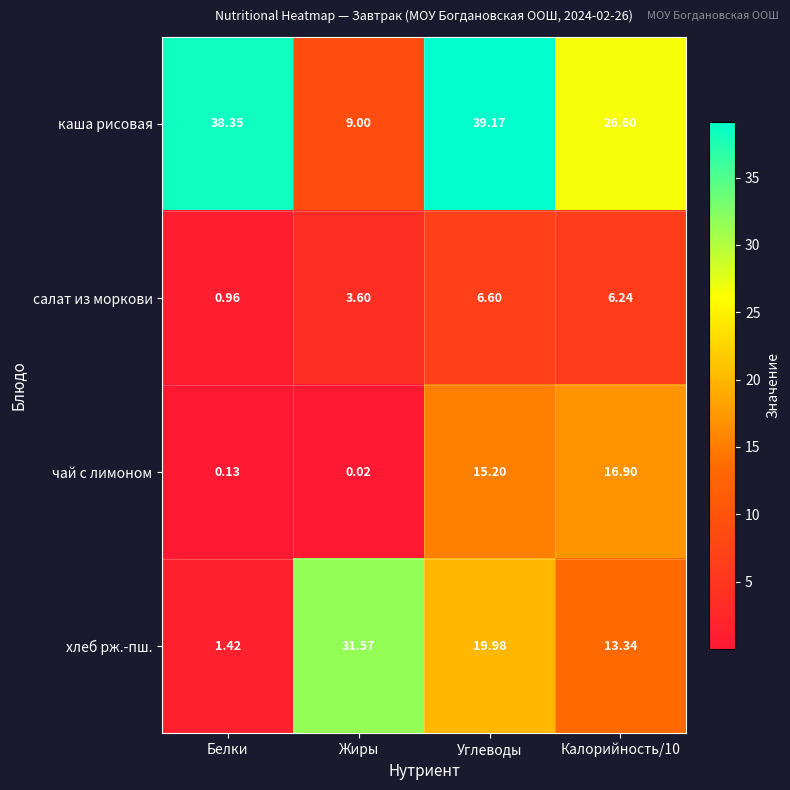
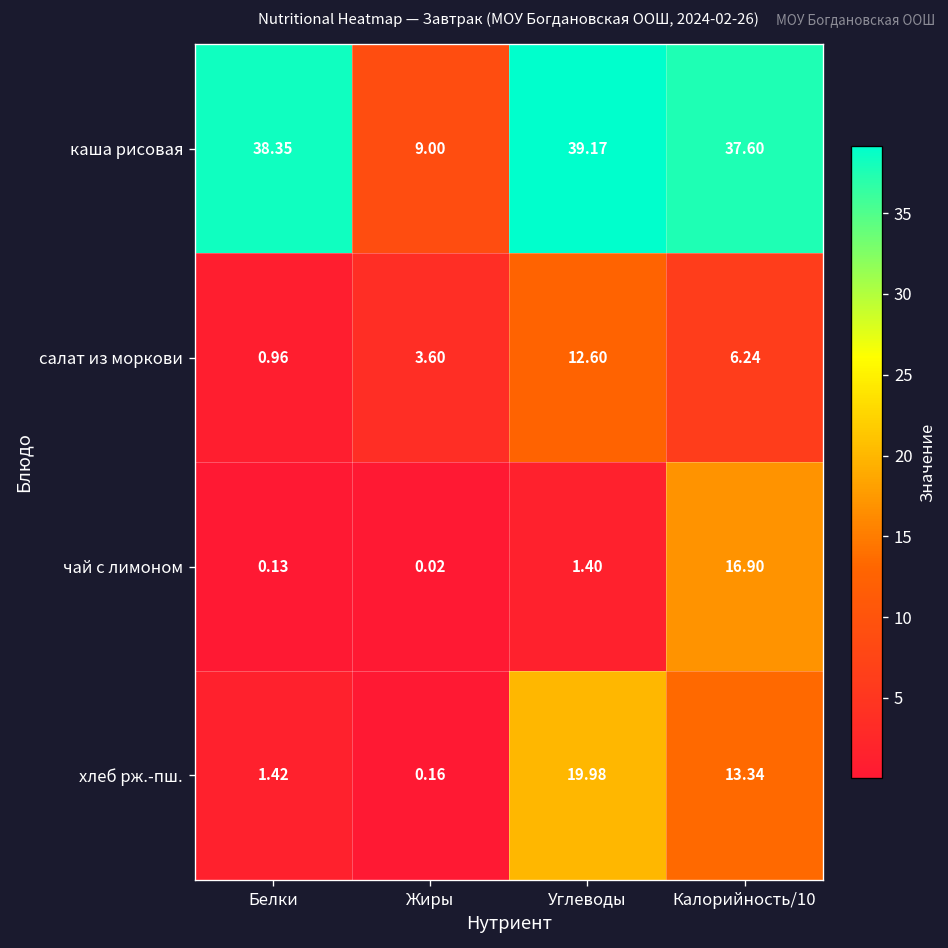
  {
    "каша рисовая": {
      "Белки": 38.35,
      "Жиры": 9.00,
      "Углеводы": 39.17,
-     "Калорийность/10": 26.60
+     "Калорийность/10": 37.60
    },
    "салат из моркови": {
      "Белки": 0.96,
      "Жиры": 3.60,
-     "Углеводы": 6.60,
+     "Углеводы": 12.60,
      "Калорийность/10": 6.24
    },
    "чай с лимоном": {
      "Белки": 0.13,
      "Жиры": 0.02,
-     "Углеводы": 15.20,
+     "Углеводы": 1.40,
      "Калорийность/10": 16.90
    },
    "хлеб рж.-пш.": {
      "Белки": 1.42,
-     "Жиры": 31.57,
+     "Жиры": 0.16,
      "Углеводы": 19.98,
      "Калорийность/10": 13.34
    }
  }
